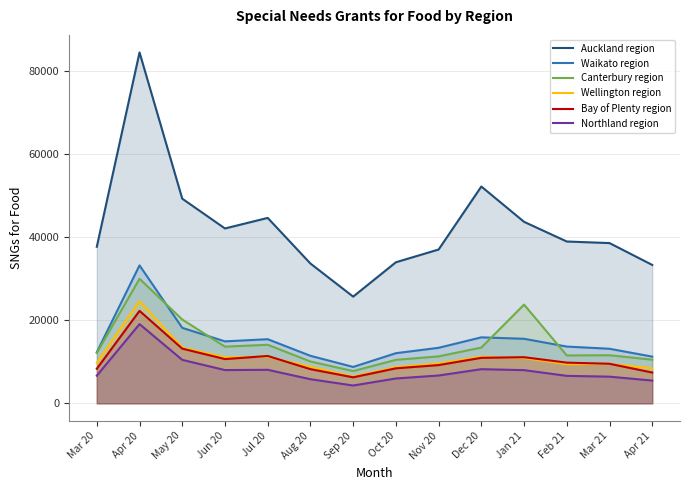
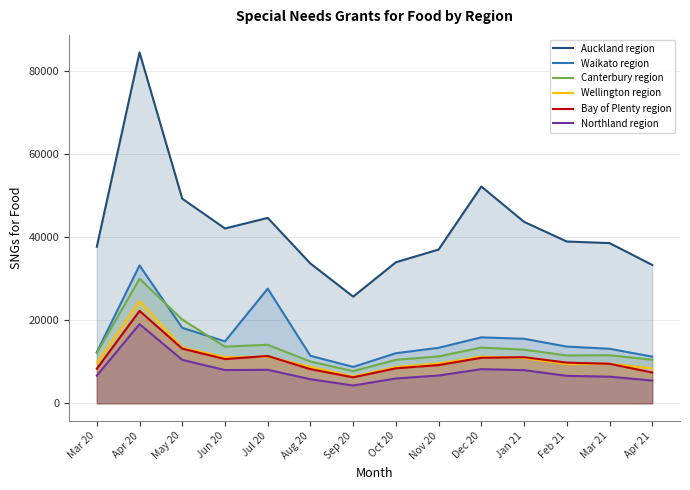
  {
    "Auckland region": {
      "Mar 20": 38000,
      "Apr 20": 85000,
      "May 20": 49000,
      "Jun 20": 42000,
      "Jul 20": 45000,
      "Aug 20": 34000,
      "Sep 20": 26000,
      "Oct 20": 34000,
      "Nov 20": 37000,
      "Dec 20": 52000,
      "Jan 21": 44000,
      "Feb 21": 39000,
      "Mar 21": 39000,
      "Apr 21": 33000
    },
    "Waikato region": {
      "Apr 20": 33000,
      "May 20": 18000,
      "Jun 20": 15000,
-     "Jul 20": 15000,
+     "Jul 20": 28000,
      "Aug 20": 11000,
      "Sep 20": 9000,
      "Oct 20": 12000,
      "Nov 20": 13000,
      "Dec 20": 16000,
      "Jan 21": 16000,
      "Feb 21": 14000,
      "Mar 21": 13000,
      "Apr 21": 11000
    },
    "Canterbury region": {
      "Apr 20": 30000,
      "May 20": 20000,
      "Jun 20": 14000,
      "Jul 20": 14000,
      "Aug 20": 10000,
      "Sep 20": 8000,
      "Oct 20": 10000,
      "Nov 20": 11000,
      "Dec 20": 13000,
-     "Jan 21": 24000,
+     "Jan 21": 13000,
      "Feb 21": 12000,
      "Mar 21": 12000,
      "Apr 21": 11000
    },
    "Wellington region": {
      "Mar 20": 10000,
      "Apr 20": 25000,
      "Apr 21": 8000
    },
    "Bay of Plenty region": {
      "Mar 20": 8000,
      "Apr 20": 22000,
      "Apr 21": 7000
    },
    "Northland region": {
      "Mar 20": 7000,
      "Apr 20": 19000,
      "May 20": 10000,
      "Jun 20": 8000,
      "Jul 20": 8000,
      "Aug 20": 6000,
      "Sep 20": 4000,
      "Oct 20": 6000,
      "Nov 20": 7000,
      "Dec 20": 8000,
      "Jan 21": 8000,
      "Feb 21": 7000,
      "Mar 21": 6000,
      "Apr 21": 5000
    }
  }
